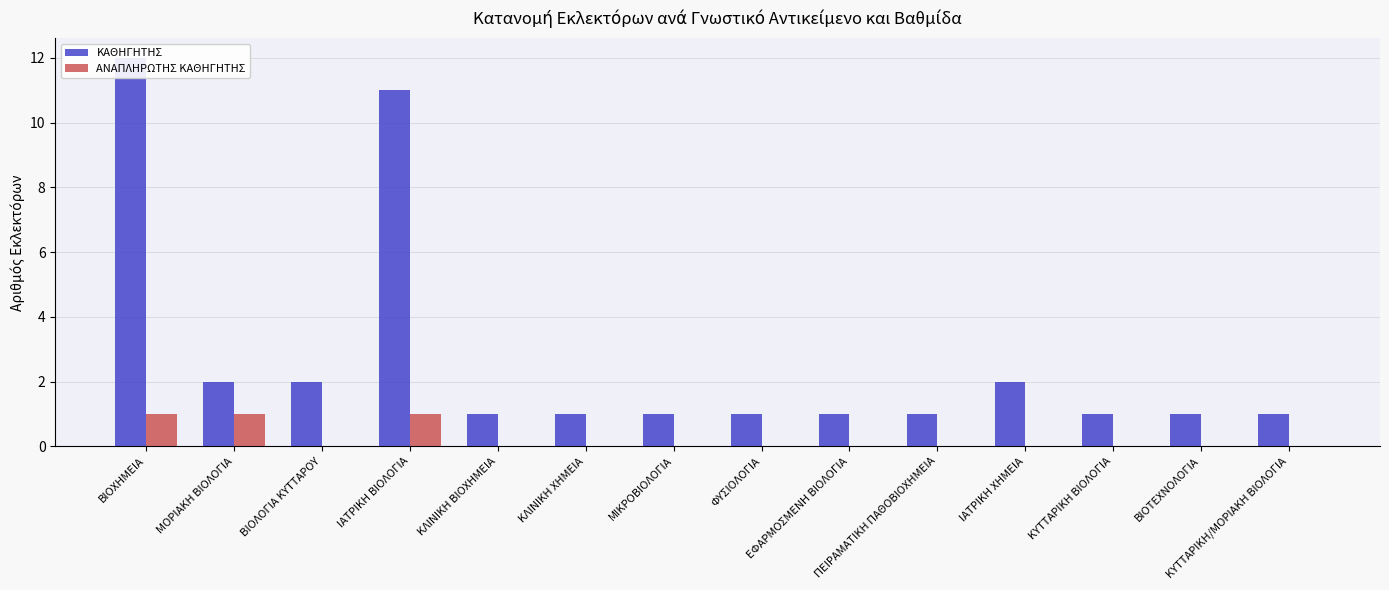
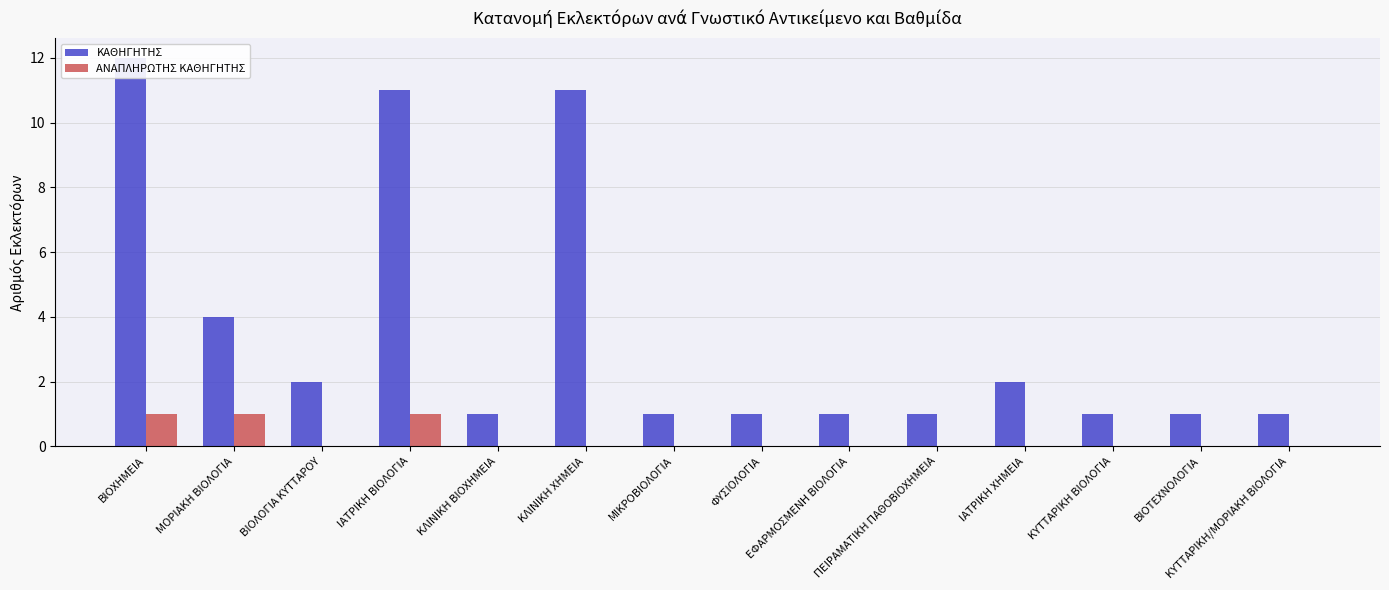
  {
    "ΚΑΘΗΓΗΤΗΣ": {
-     "ΜΟΡΙΑΚΗ ΒΙΟΛΟΓΙΑ": 2,
+     "ΜΟΡΙΑΚΗ ΒΙΟΛΟΓΙΑ": 4,
      "ΒΙΟΛΟΓΙΑ ΚΥΤΤΑΡΟΥ": 2,
      "ΙΑΤΡΙΚΗ ΒΙΟΛΟΓΙΑ": 11,
      "ΚΛΙΝΙΚΗ ΒΙΟΧΗΜΕΙΑ": 1,
-     "ΚΛΙΝΙΚΗ ΧΗΜΕΙΑ": 1,
+     "ΚΛΙΝΙΚΗ ΧΗΜΕΙΑ": 11,
      "ΜΙΚΡΟΒΙΟΛΟΓΙΑ": 1,
      "ΦΥΣΙΟΛΟΓΙΑ": 1,
      "ΕΦΑΡΜΟΣΜΕΝΗ ΒΙΟΛΟΓΙΑ": 1,
      "ΠΕΙΡΑΜΑΤΙΚΗ ΠΑΘΟΒΙΟΧΗΜΕΙΑ": 1,
      "ΙΑΤΡΙΚΗ ΧΗΜΕΙΑ": 2,
      "ΚΥΤΤΑΡΙΚΗ ΒΙΟΛΟΓΙΑ": 1,
      "ΒΙΟΤΕΧΝΟΛΟΓΙΑ": 1,
      "ΚΥΤΤΑΡΙΚΗ/ΜΟΡΙΑΚΗ ΒΙΟΛΟΓΙΑ": 1
    },
    "ΑΝΑΠΛΗΡΩΤΗΣ ΚΑΘΗΓΗΤΗΣ": {
      "ΒΙΟΧΗΜΕΙΑ": 1,
      "ΜΟΡΙΑΚΗ ΒΙΟΛΟΓΙΑ": 1,
      "ΒΙΟΛΟΓΙΑ ΚΥΤΤΑΡΟΥ": 0,
      "ΙΑΤΡΙΚΗ ΒΙΟΛΟΓΙΑ": 1,
      "ΚΛΙΝΙΚΗ ΒΙΟΧΗΜΕΙΑ": 0,
      "ΚΛΙΝΙΚΗ ΧΗΜΕΙΑ": 0,
      "ΜΙΚΡΟΒΙΟΛΟΓΙΑ": 0,
      "ΦΥΣΙΟΛΟΓΙΑ": 0,
      "ΕΦΑΡΜΟΣΜΕΝΗ ΒΙΟΛΟΓΙΑ": 0,
      "ΠΕΙΡΑΜΑΤΙΚΗ ΠΑΘΟΒΙΟΧΗΜΕΙΑ": 0,
      "ΙΑΤΡΙΚΗ ΧΗΜΕΙΑ": 0,
      "ΚΥΤΤΑΡΙΚΗ ΒΙΟΛΟΓΙΑ": 0,
      "ΒΙΟΤΕΧΝΟΛΟΓΙΑ": 0,
      "ΚΥΤΤΑΡΙΚΗ/ΜΟΡΙΑΚΗ ΒΙΟΛΟΓΙΑ": 0
    }
  }
